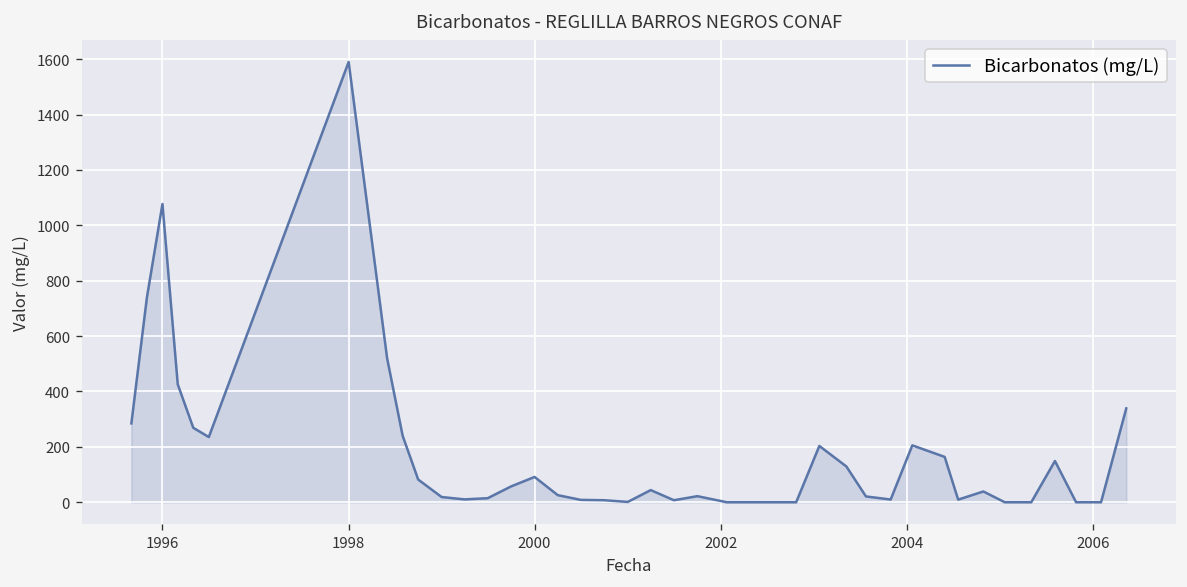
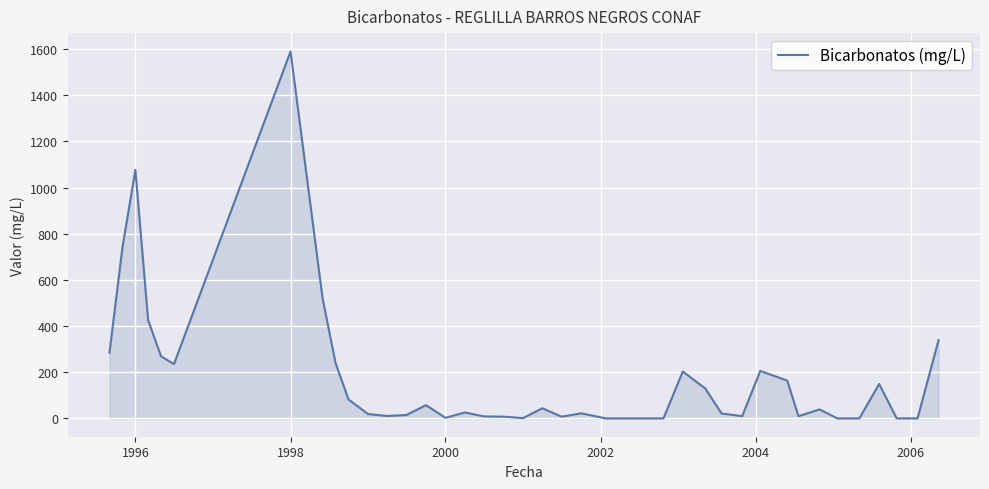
  {
    "1996": 1080,
    "1998": 1590,
-   "2000": 90
+   "2000": 0
  }
